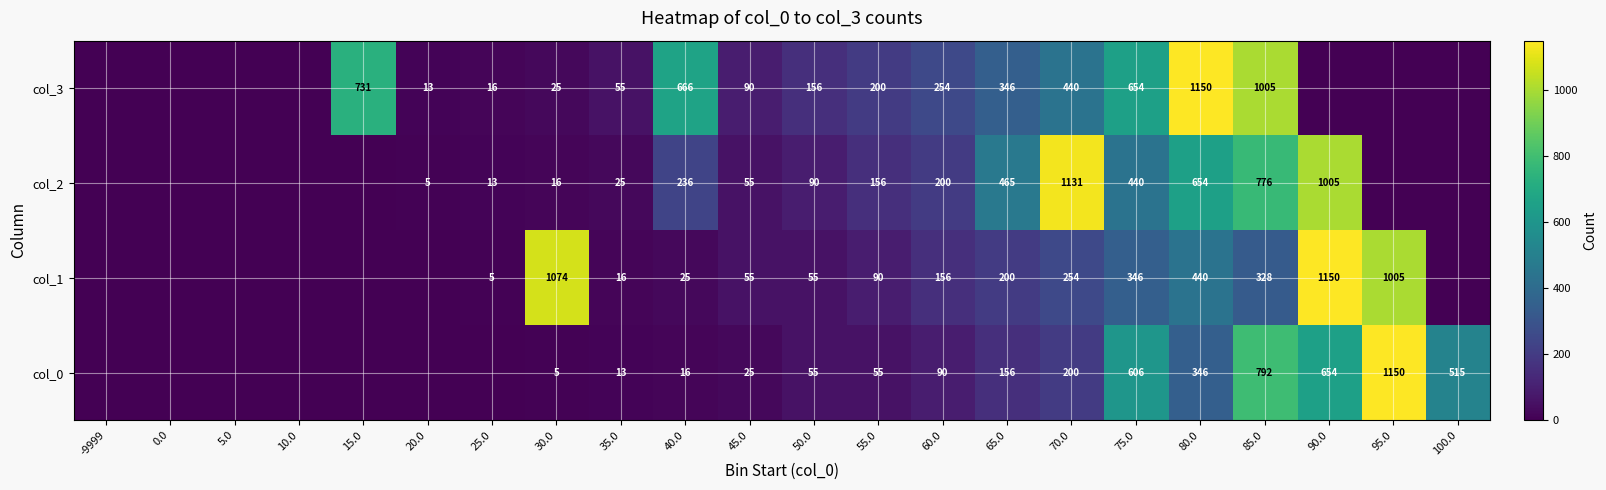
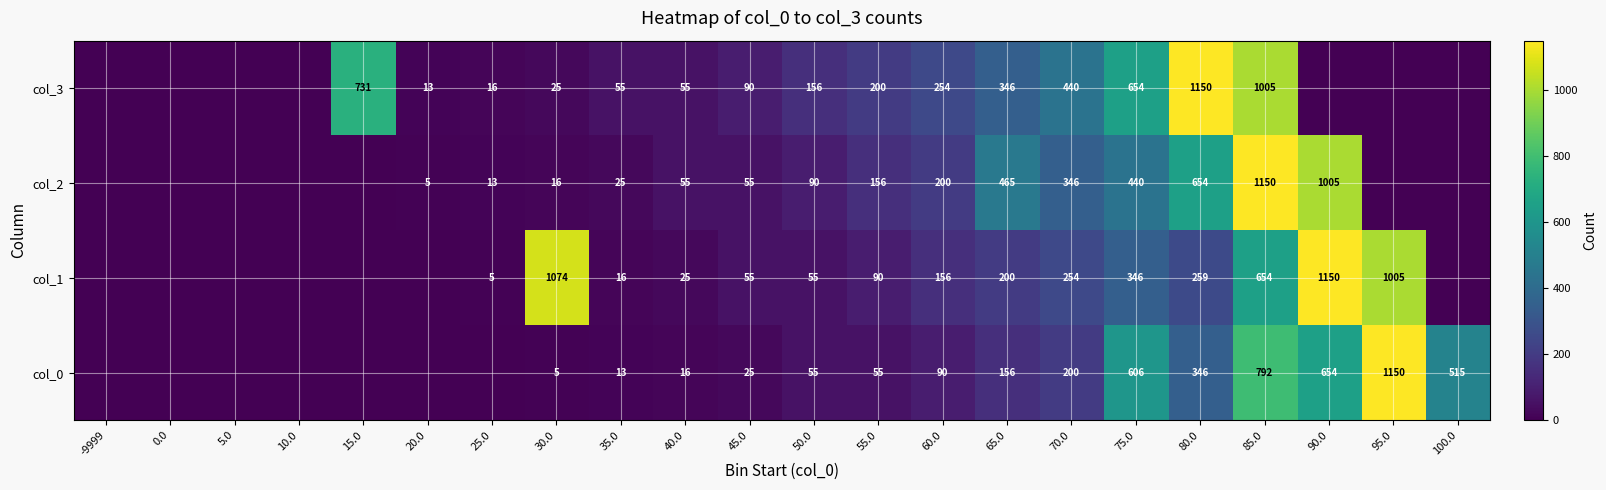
  {
    "col_3": {
      "15.0": 731,
      "20.0": 13,
      "25.0": 16,
      "30.0": 25,
      "35.0": 55,
-     "40.0": 666,
+     "40.0": 55,
      "45.0": 90,
      "50.0": 156,
      "55.0": 200,
      "60.0": 254,
      "65.0": 346,
      "70.0": 440,
      "75.0": 654,
      "80.0": 1150,
      "85.0": 1005
    },
    "col_2": {
      "20.0": 5,
      "25.0": 13,
      "30.0": 16,
      "35.0": 25,
-     "40.0": 236,
+     "40.0": 55,
      "45.0": 55,
      "50.0": 90,
      "55.0": 156,
      "60.0": 200,
      "65.0": 465,
-     "70.0": 1131,
+     "70.0": 346,
      "75.0": 440,
      "80.0": 654,
-     "85.0": 776,
+     "85.0": 1150,
      "90.0": 1005
    },
    "col_1": {
      "25.0": 5,
      "30.0": 1074,
      "35.0": 16,
      "40.0": 25,
      "45.0": 55,
      "50.0": 55,
      "55.0": 90,
      "60.0": 156,
      "65.0": 200,
      "70.0": 254,
      "75.0": 346,
-     "80.0": 440,
-     "85.0": 328,
+     "80.0": 259,
+     "85.0": 654,
      "90.0": 1150,
      "95.0": 1005
    },
    "col_0": {
      "30.0": 5,
      "35.0": 13,
      "40.0": 16,
      "45.0": 25,
      "50.0": 55,
      "55.0": 55,
      "60.0": 90,
      "65.0": 156,
      "70.0": 200,
      "75.0": 606,
      "80.0": 346,
      "85.0": 792,
      "90.0": 654,
      "95.0": 1150,
      "100.0": 515
    }
  }
